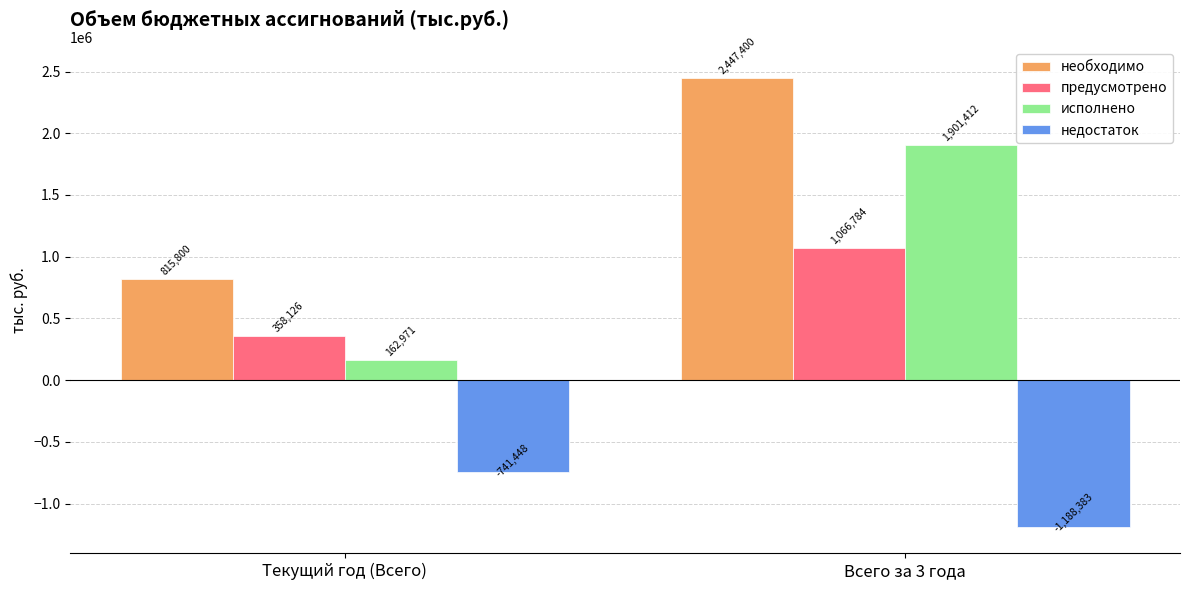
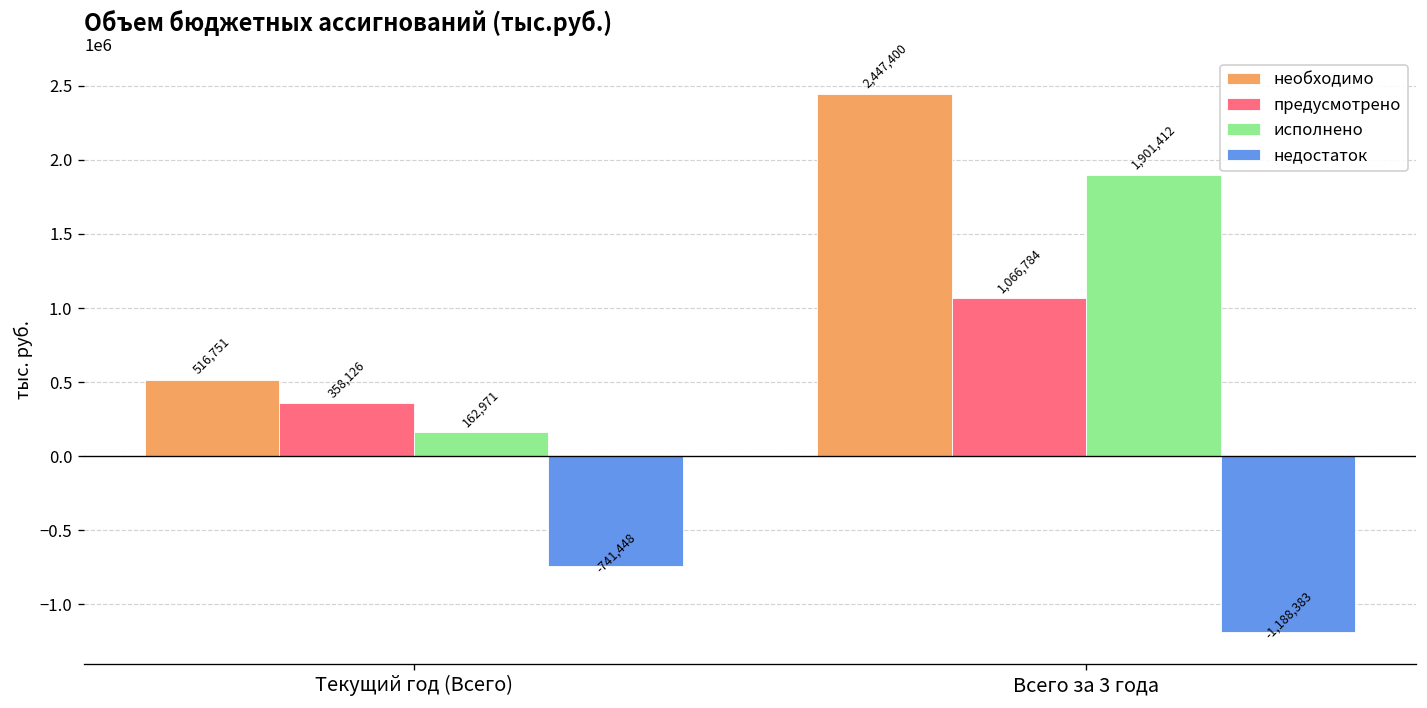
  {
    "необходимо": {
-     "Текущий год (Всего)": "815,800",
+     "Текущий год (Всего)": "516,751",
      "Всего за 3 года": "2,447,400"
    },
    "предусмотрено": {
      "Текущий год (Всего)": "358,126",
      "Всего за 3 года": "1,066,784"
    },
    "исполнено": {
      "Текущий год (Всего)": "162,971",
      "Всего за 3 года": "1,901,412"
    },
    "недостаток": {
      "Текущий год (Всего)": "-741,448",
      "Всего за 3 года": "-1,188,383"
    }
  }
